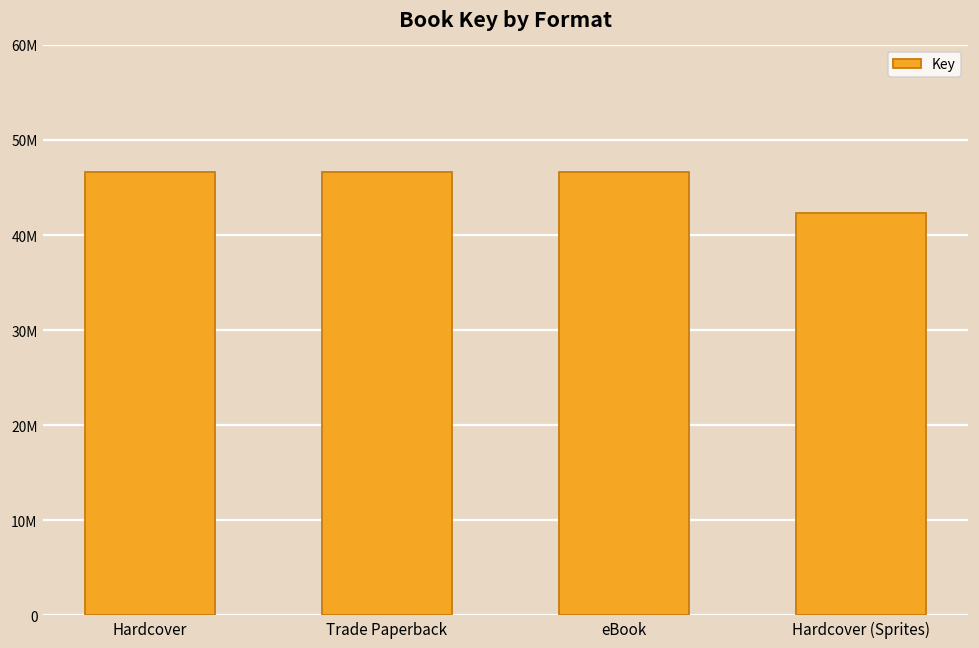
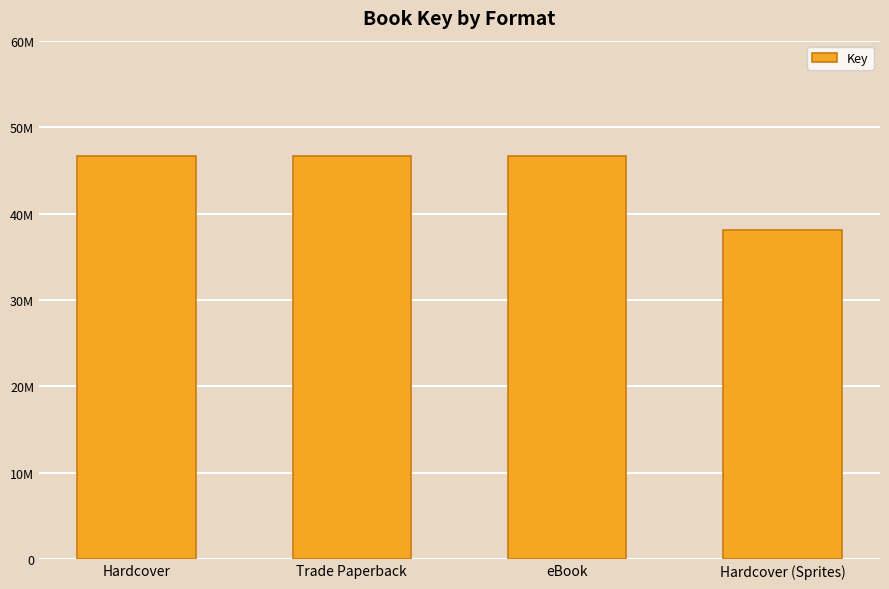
  {
    "Hardcover": 47000000,
    "Trade Paperback": 47000000,
    "eBook": 47000000,
-   "Hardcover (Sprites)": 42000000
+   "Hardcover (Sprites)": 38000000
  }
